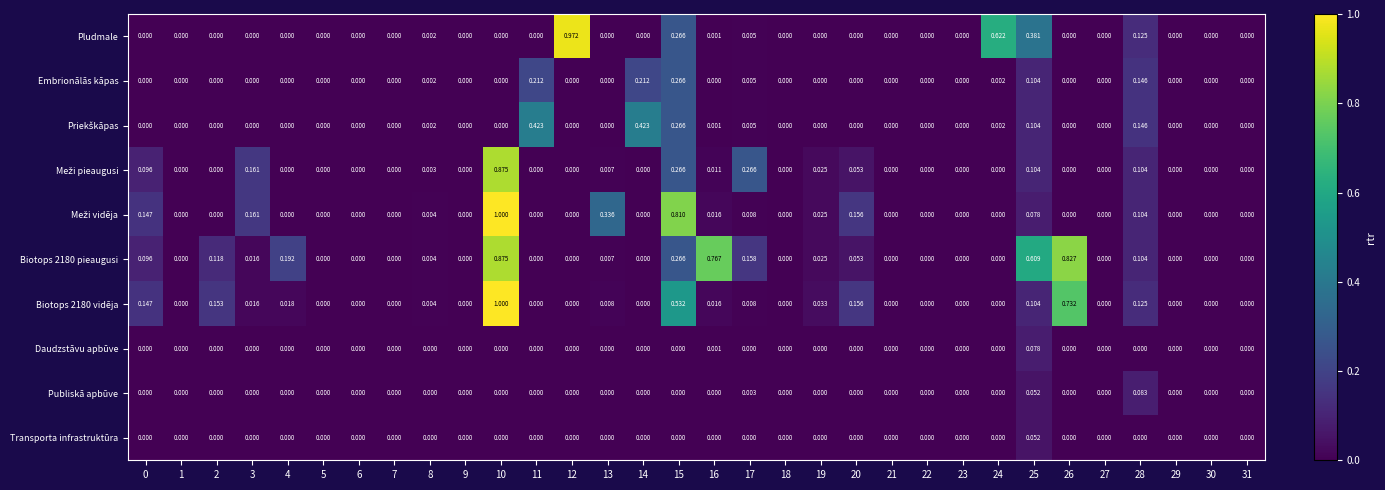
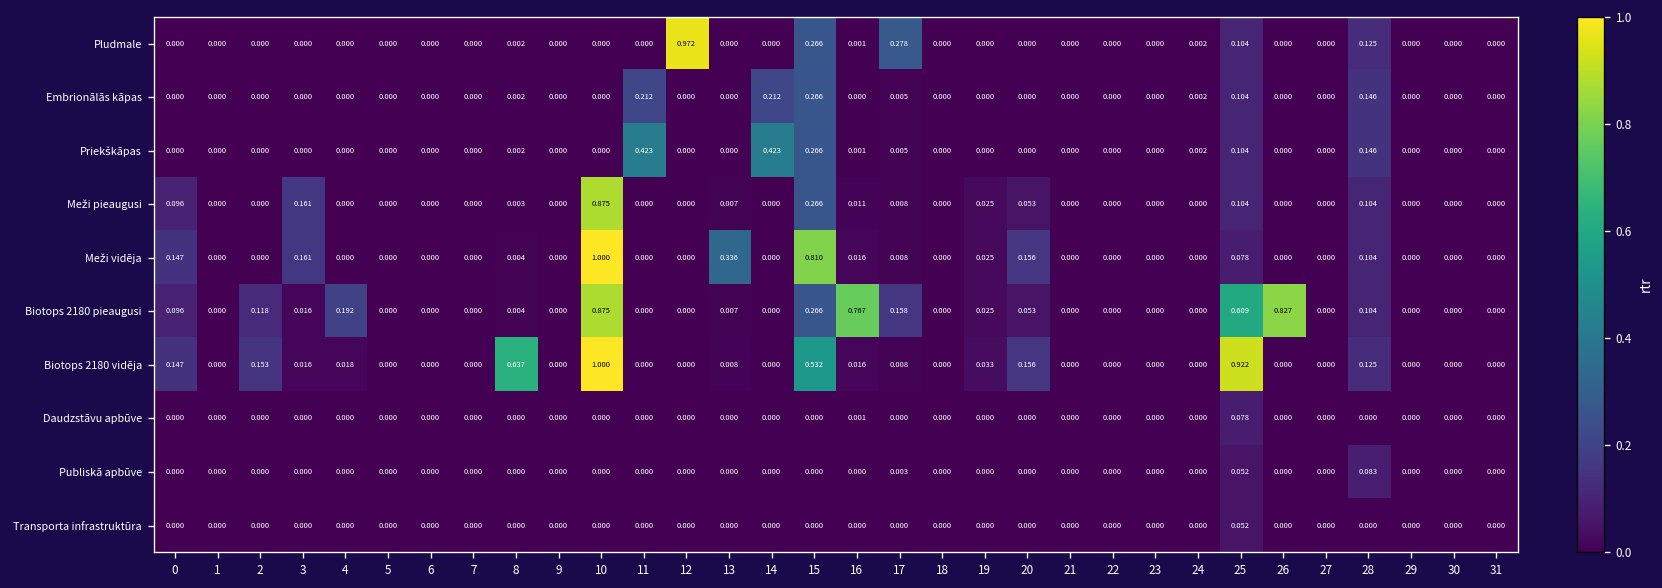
  {
    "Pludmale": {
      "0": 0.000,
      "1": 0.000,
      "2": 0.000,
      "3": 0.000,
      "4": 0.000,
      "5": 0.000,
      "6": 0.000,
      "7": 0.000,
      "8": 0.002,
      "9": 0.000,
      "10": 0.000,
      "11": 0.000,
      "12": 0.972,
      "13": 0.000,
      "14": 0.000,
      "15": 0.266,
      "16": 0.001,
-     "17": 0.005,
+     "17": 0.278,
      "18": 0.000,
      "19": 0.000,
      "20": 0.000,
      "21": 0.000,
      "22": 0.000,
      "23": 0.000,
-     "24": 0.622,
-     "25": 0.381,
+     "24": 0.002,
+     "25": 0.104,
      "26": 0.000,
      "27": 0.000,
      "28": 0.125,
      "29": 0.000,
      "30": 0.000,
      "31": 0.000
    },
    "Meži pieaugusi": {
      "0": 0.096,
      "1": 0.000,
      "2": 0.000,
      "3": 0.161,
      "4": 0.000,
      "5": 0.000,
      "6": 0.000,
      "7": 0.000,
      "8": 0.003,
      "9": 0.000,
      "10": 0.875,
      "11": 0.000,
      "12": 0.000,
      "13": 0.007,
      "14": 0.000,
      "15": 0.266,
      "16": 0.011,
-     "17": 0.266,
+     "17": 0.008,
      "18": 0.000,
      "19": 0.025,
      "20": 0.053,
      "21": 0.000,
      "22": 0.000,
      "23": 0.000,
      "24": 0.000,
      "25": 0.104,
      "26": 0.000,
      "27": 0.000,
      "28": 0.104,
      "29": 0.000,
      "30": 0.000,
      "31": 0.000
    },
    "Biotops 2180 vidēja": {
      "0": 0.147,
      "1": 0.000,
      "2": 0.153,
      "3": 0.016,
      "4": 0.018,
      "5": 0.000,
      "6": 0.000,
      "7": 0.000,
-     "8": 0.004,
+     "8": 0.637,
      "9": 0.000,
      "10": 1.000,
      "11": 0.000,
      "12": 0.000,
      "13": 0.008,
      "14": 0.000,
      "15": 0.532,
      "16": 0.016,
      "17": 0.008,
      "18": 0.000,
      "19": 0.033,
      "20": 0.156,
      "21": 0.000,
      "22": 0.000,
      "23": 0.000,
      "24": 0.000,
-     "25": 0.104,
-     "26": 0.732,
+     "25": 0.922,
+     "26": 0.000,
      "27": 0.000,
      "28": 0.125,
      "29": 0.000,
      "30": 0.000,
      "31": 0.000
    }
  }
